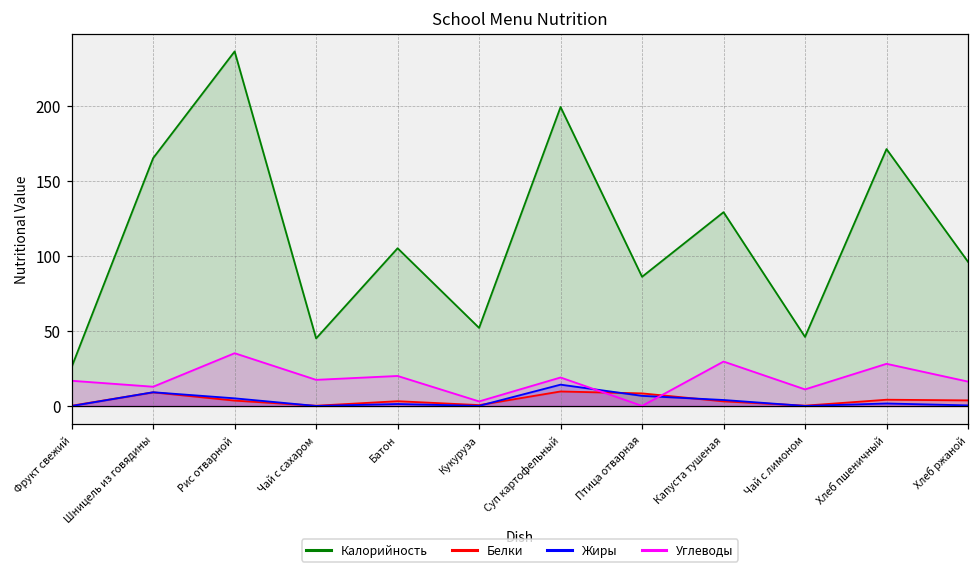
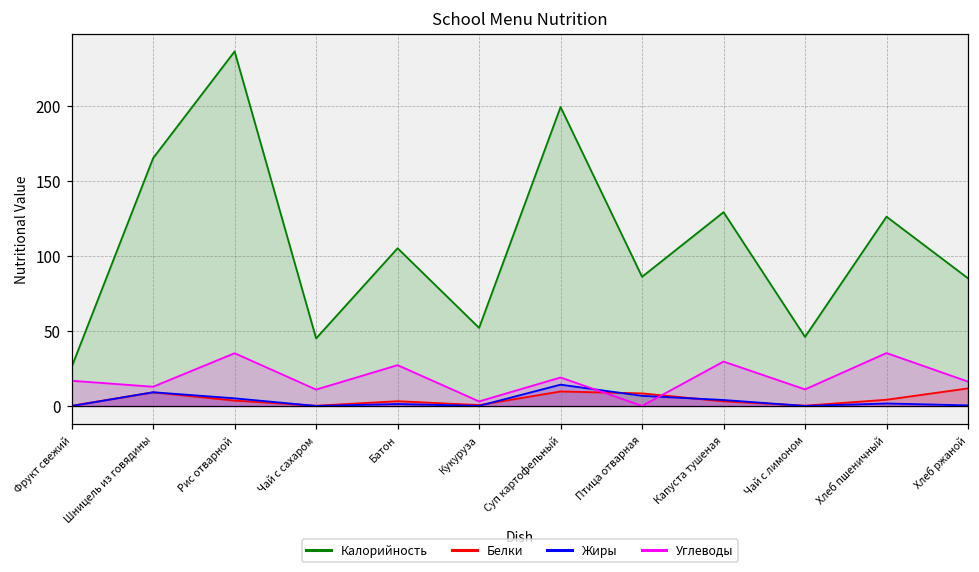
  {
    "Калорийность": {
      "Фрукт свежий": 26,
      "Шницель из говядины": 165,
      "Рис отварной": 236,
      "Чай с сахаром": 45,
      "Батон": 105,
      "Кукуруза": 52,
      "Суп картофельный": 199,
      "Птица отварная": 86,
      "Капуста тушеная": 129,
      "Чай с лимоном": 46,
-     "Хлеб пшеничный": 171,
-     "Хлеб ржаной": 96
+     "Хлеб пшеничный": 126,
+     "Хлеб ржаной": 85
    },
    "Белки": {
      "Батон": 3,
      "Суп картофельный": 10,
      "Хлеб пшеничный": 4,
-     "Хлеб ржаной": 4
+     "Хлеб ржаной": 12
    },
    "Жиры": {
      "Батон": 1,
      "Суп картофельный": 14,
      "Хлеб пшеничный": 2,
      "Хлеб ржаной": 0
    },
    "Углеводы": {
      "Фрукт свежий": 17,
      "Шницель из говядины": 13,
      "Рис отварной": 35,
-     "Чай с сахаром": 17,
-     "Батон": 20,
+     "Чай с сахаром": 11,
+     "Батон": 27,
      "Кукуруза": 3,
      "Суп картофельный": 19,
      "Птица отварная": 0,
      "Капуста тушеная": 30,
      "Чай с лимоном": 11,
-     "Хлеб пшеничный": 28,
+     "Хлеб пшеничный": 35,
      "Хлеб ржаной": 16
    }
  }
